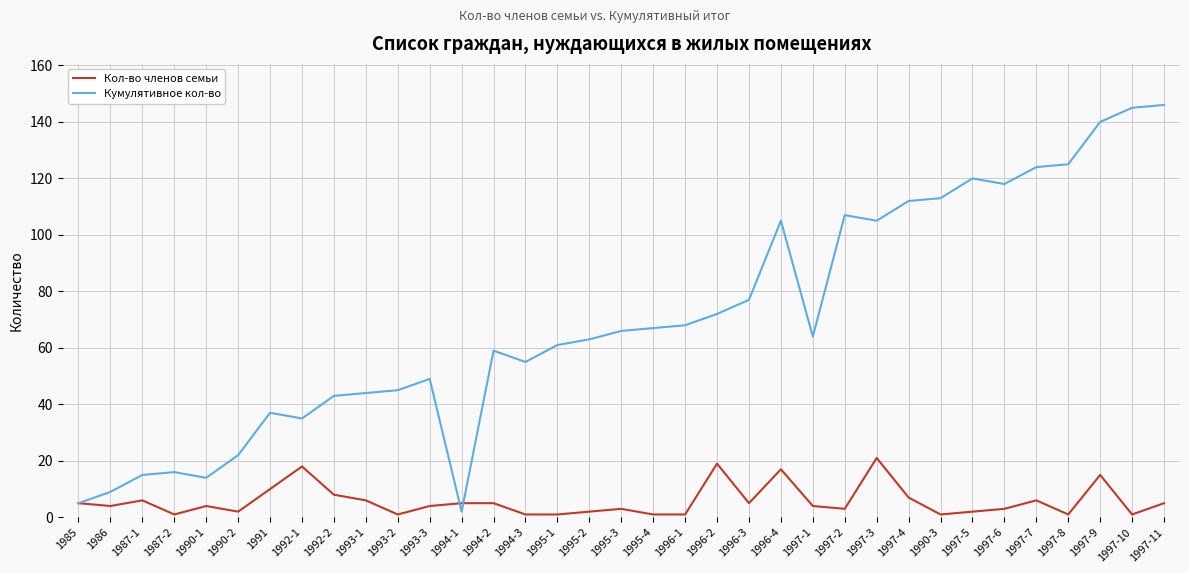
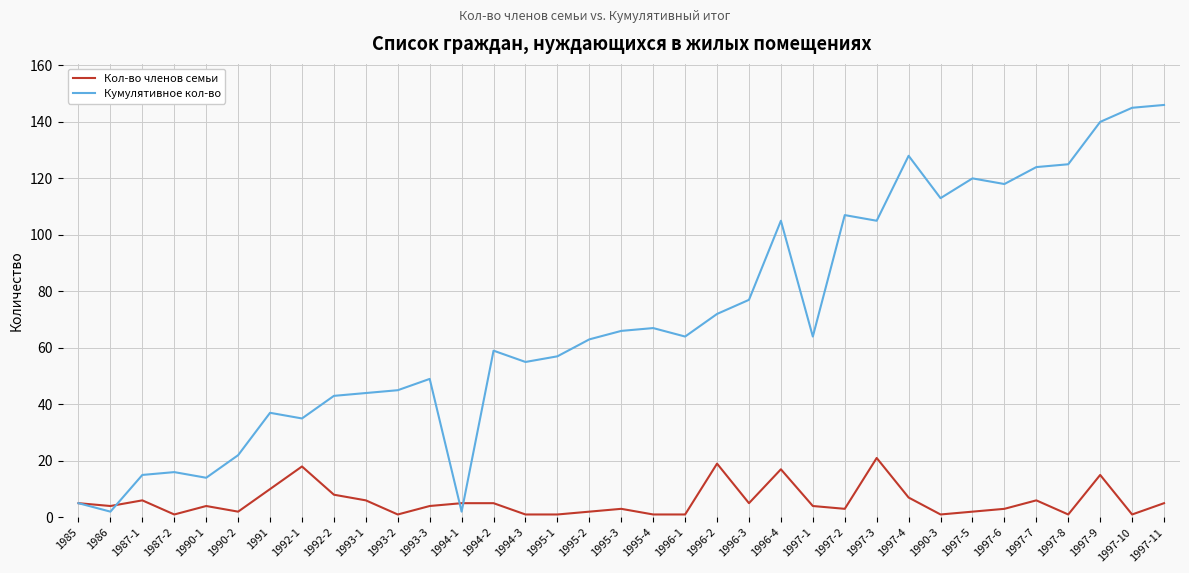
  {
    "Кол-во членов семьи": {
      "1986": 4,
      "1987-1": 6,
      "1987-2": 1,
      "1990-1": 4,
      "1990-2": 2,
      "1991": 10,
      "1992-1": 18,
      "1992-2": 8,
      "1993-1": 6,
      "1993-2": 1,
      "1993-3": 4,
      "1994-1": 5,
      "1994-2": 5,
      "1994-3": 1,
      "1995-1": 1,
      "1995-2": 2,
      "1995-3": 3,
      "1995-4": 1,
      "1996-1": 1,
      "1996-2": 19,
      "1996-3": 5,
      "1996-4": 17,
      "1997-1": 4,
      "1997-2": 3,
      "1997-3": 21,
      "1997-4": 7,
      "1990-3": 1,
      "1997-5": 2,
      "1997-6": 3,
      "1997-7": 6,
      "1997-8": 1,
      "1997-9": 15,
      "1997-10": 1,
      "1997-11": 5
    },
    "Кумулятивное кол-во": {
-     "1986": 9,
+     "1986": 2,
      "1987-1": 15,
      "1987-2": 16,
      "1990-1": 14,
      "1990-2": 22,
      "1991": 37,
      "1992-1": 35,
      "1992-2": 43,
      "1993-1": 44,
      "1993-2": 45,
      "1993-3": 49,
      "1994-1": 2,
      "1994-2": 59,
      "1994-3": 55,
-     "1995-1": 61,
+     "1995-1": 57,
      "1995-2": 63,
      "1995-3": 66,
      "1995-4": 67,
-     "1996-1": 68,
+     "1996-1": 64,
      "1996-2": 72,
      "1996-3": 77,
      "1996-4": 105,
      "1997-1": 64,
      "1997-2": 107,
      "1997-3": 105,
-     "1997-4": 112,
+     "1997-4": 128,
      "1990-3": 113,
      "1997-5": 120,
      "1997-6": 118,
      "1997-7": 124,
      "1997-8": 125,
      "1997-9": 140,
      "1997-10": 145,
      "1997-11": 146
    }
  }
